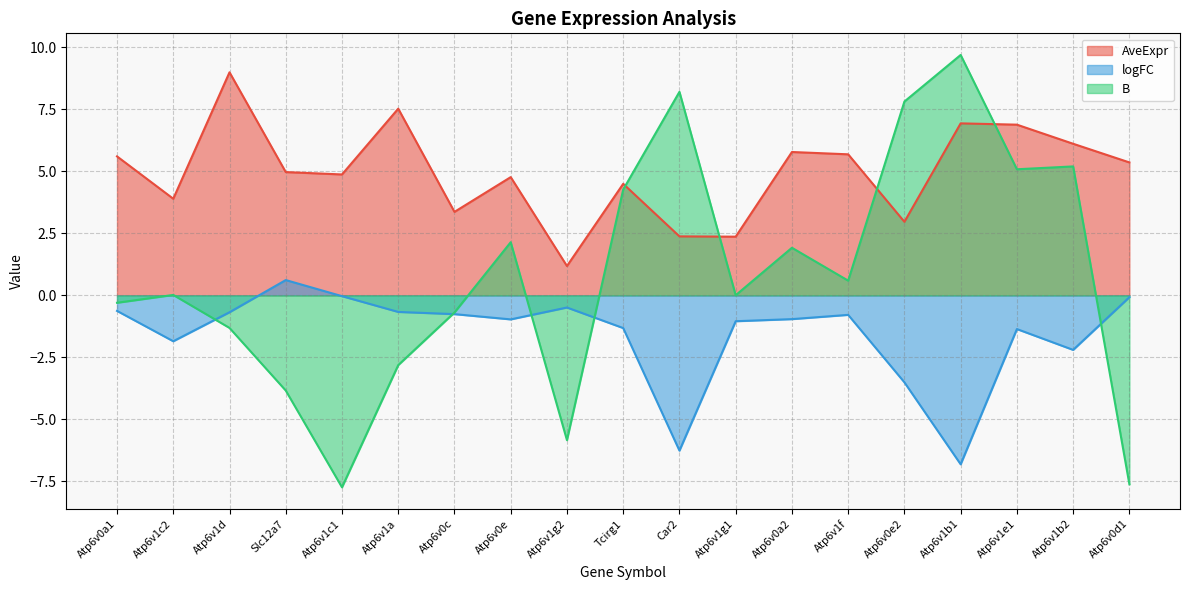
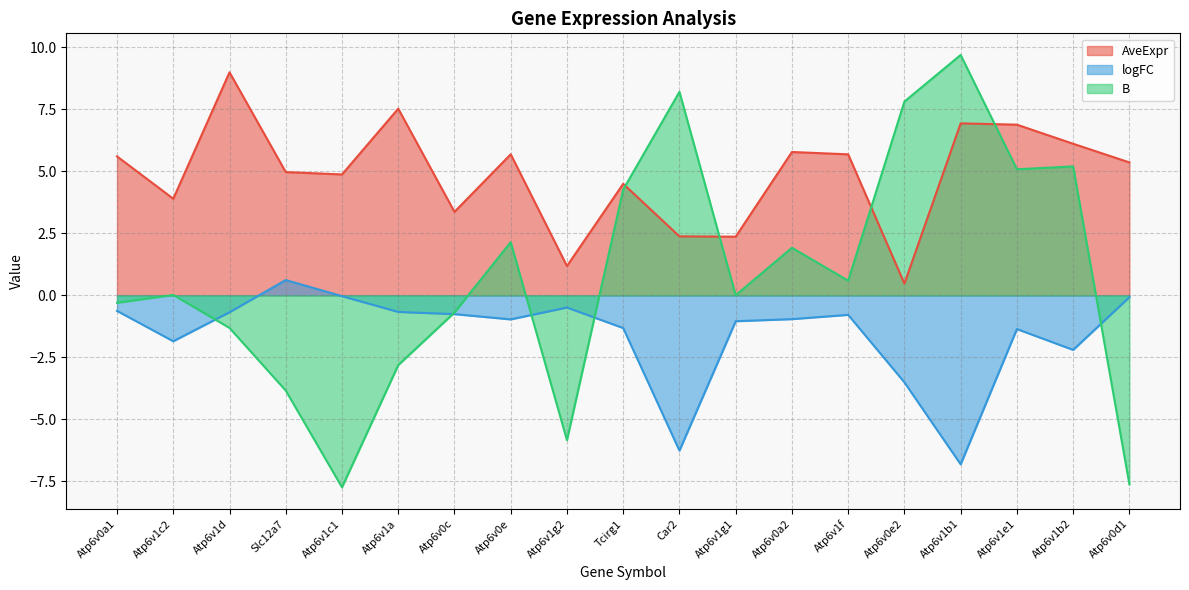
  {
    "AveExpr": {
      "Atp6v0a1": 5.6,
      "Atp6v1c2": 3.9,
      "Atp6v1d": 9.0,
      "Slc12a7": 5.0,
      "Atp6v1c1": 4.9,
      "Atp6v1a": 7.5,
      "Atp6v0c": 3.4,
-     "Atp6v0e": 4.8,
+     "Atp6v0e": 5.7,
      "Atp6v1g2": 1.2,
      "Tcirg1": 4.5,
      "Car2": 2.4,
      "Atp6v1g1": 2.4,
      "Atp6v0a2": 5.8,
      "Atp6v1f": 5.7,
-     "Atp6v0e2": 3.0,
+     "Atp6v0e2": 0.5,
      "Atp6v1b1": 6.9,
      "Atp6v1e1": 6.9,
      "Atp6v1b2": 6.1,
      "Atp6v0d1": 5.4
    }
  }
